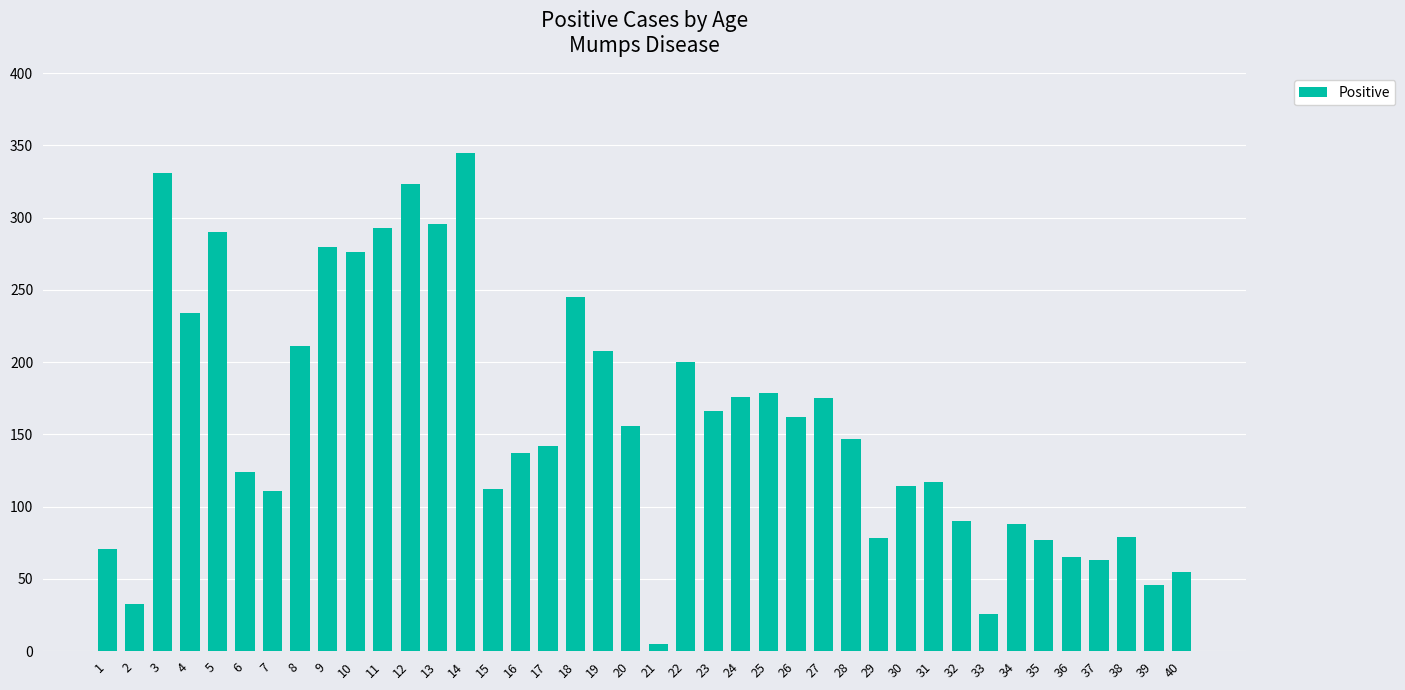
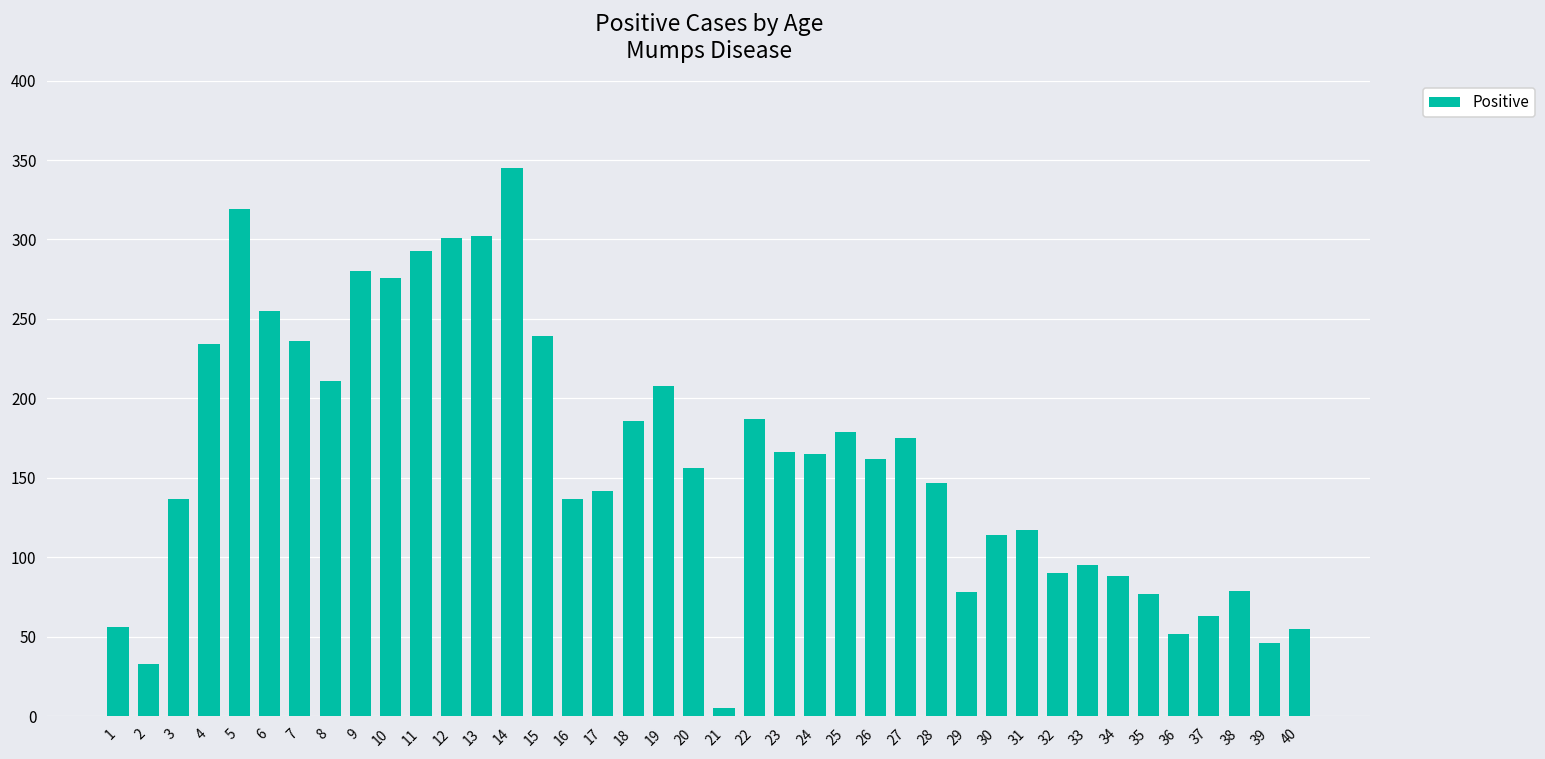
  {
-   "1": 71,
+   "1": 56,
    "2": 33,
-   "3": 331,
+   "3": 137,
    "4": 234,
-   "5": 290,
-   "6": 124,
-   "7": 111,
+   "5": 319,
+   "6": 255,
+   "7": 236,
    "8": 211,
    "9": 280,
    "10": 276,
    "11": 293,
-   "12": 323,
-   "13": 296,
+   "12": 301,
+   "13": 302,
    "14": 345,
-   "15": 112,
+   "15": 239,
    "16": 137,
    "17": 142,
-   "18": 245,
+   "18": 186,
    "19": 208,
    "20": 156,
    "21": 5,
-   "22": 200,
+   "22": 187,
    "23": 166,
-   "24": 176,
+   "24": 165,
    "25": 179,
    "26": 162,
    "27": 175,
    "28": 147,
    "29": 78,
    "30": 114,
    "31": 117,
    "32": 90,
-   "33": 26,
+   "33": 95,
    "34": 88,
    "35": 77,
-   "36": 65,
+   "36": 52,
    "37": 63,
    "38": 79,
    "39": 46,
    "40": 55
  }
